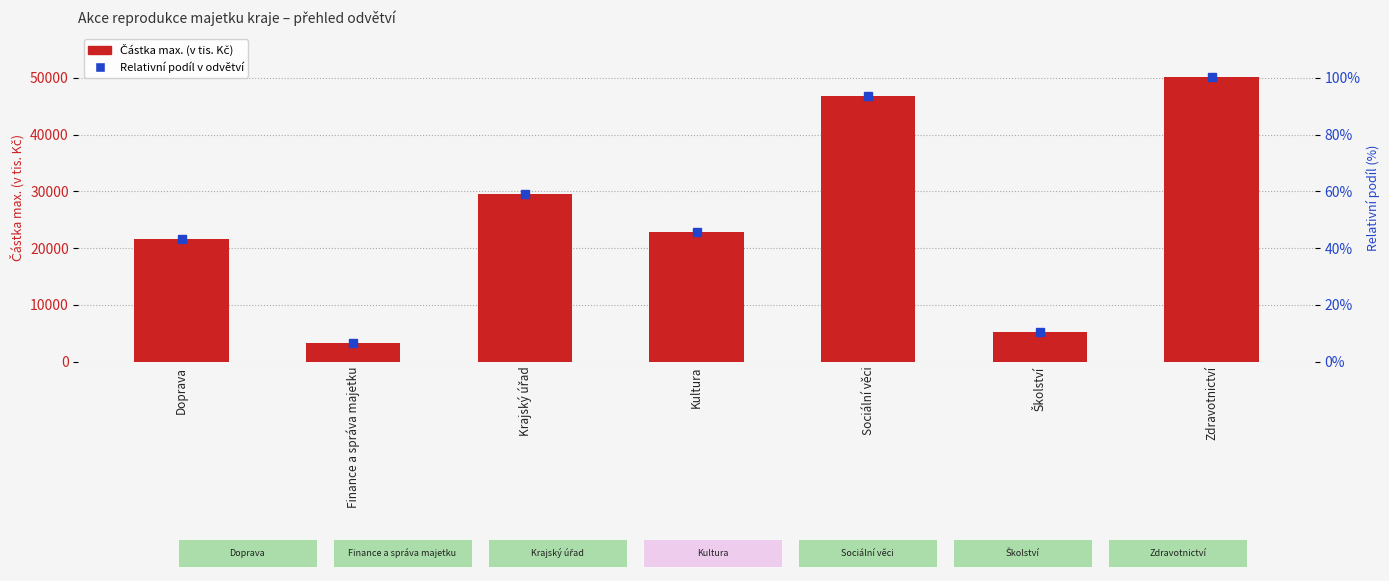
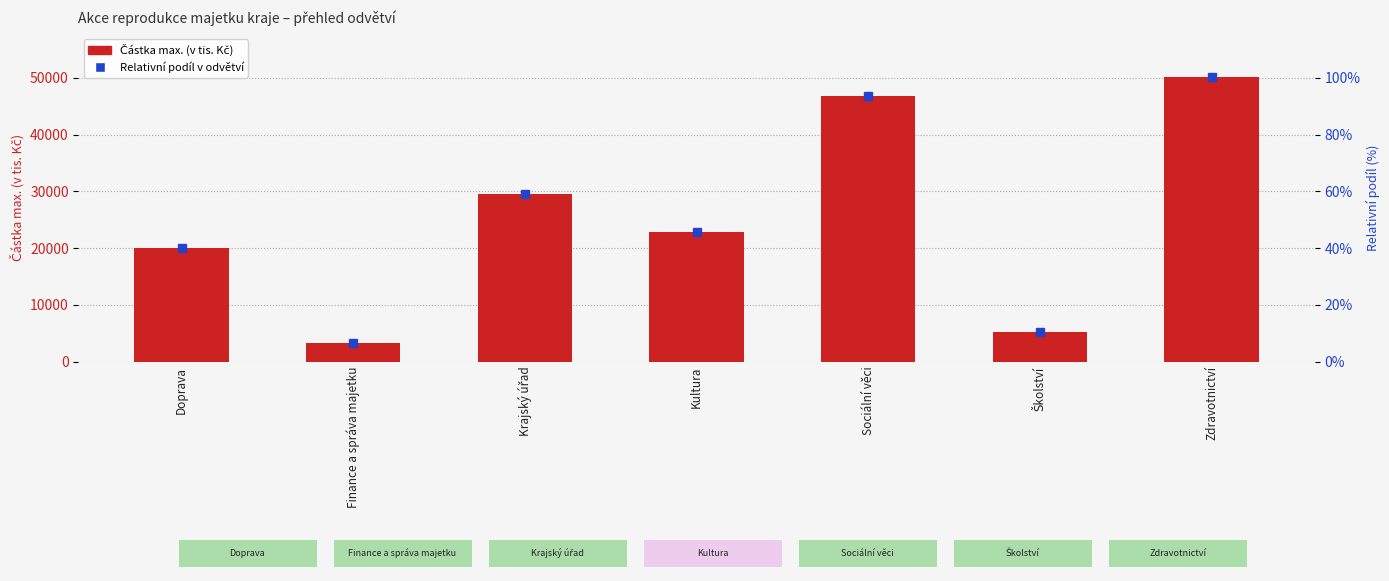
  {
    "Částka max. (v tis. Kč)": {
-     "Doprava": 22000,
+     "Doprava": 20000,
      "Finance a správa majetku": 3000,
      "Krajský úřad": 30000,
      "Kultura": 23000,
      "Sociální věci": 47000,
      "Školství": 5000,
      "Zdravotnictví": 50000
    }
  }
